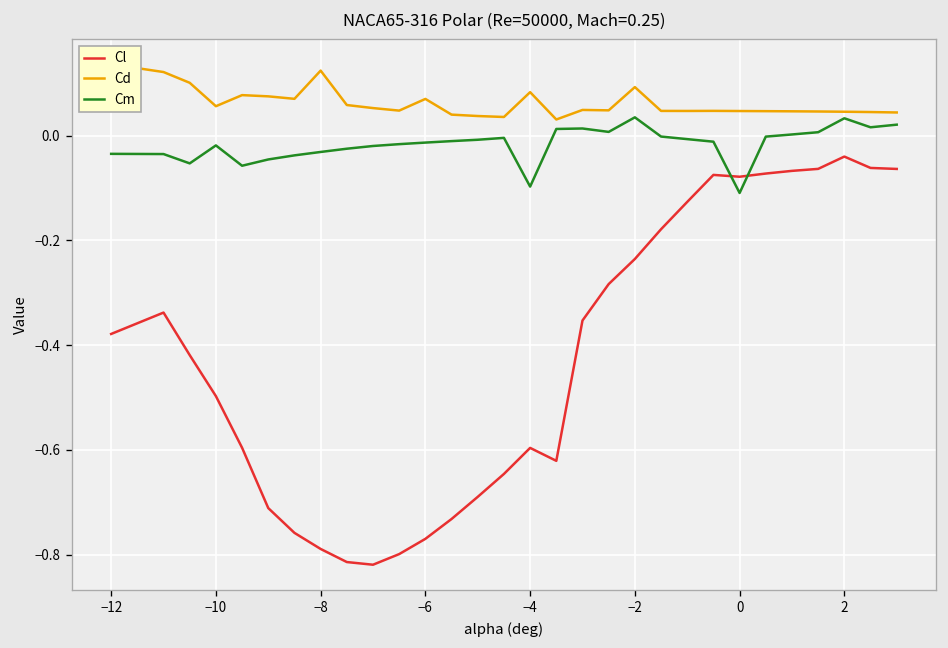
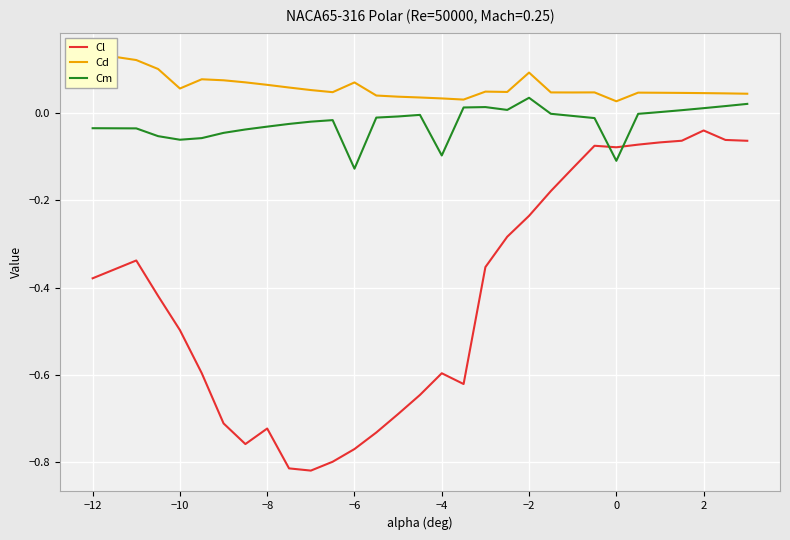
  {
    "Cl": {
      "−12": -0.38,
      "−10": -0.50,
-     "−8": -0.79,
+     "−8": -0.72,
      "−6": -0.77,
      "−4": -0.60,
      "−2": -0.24,
      "0": -0.08,
      "2": -0.04
    },
    "Cd": {
      "−10": 0.06,
-     "−8": 0.12,
+     "−8": 0.06,
      "−6": 0.07,
-     "−4": 0.08,
+     "−4": 0.03,
      "−2": 0.09,
-     "0": 0.05,
+     "0": 0.03,
      "2": 0.05
    },
    "Cm": {
      "−12": -0.03,
-     "−10": -0.02,
+     "−10": -0.06,
      "−8": -0.03,
-     "−6": -0.01,
+     "−6": -0.13,
      "−4": -0.10,
      "−2": 0.03,
      "0": -0.11,
-     "2": 0.03
+     "2": 0.01
    }
  }
